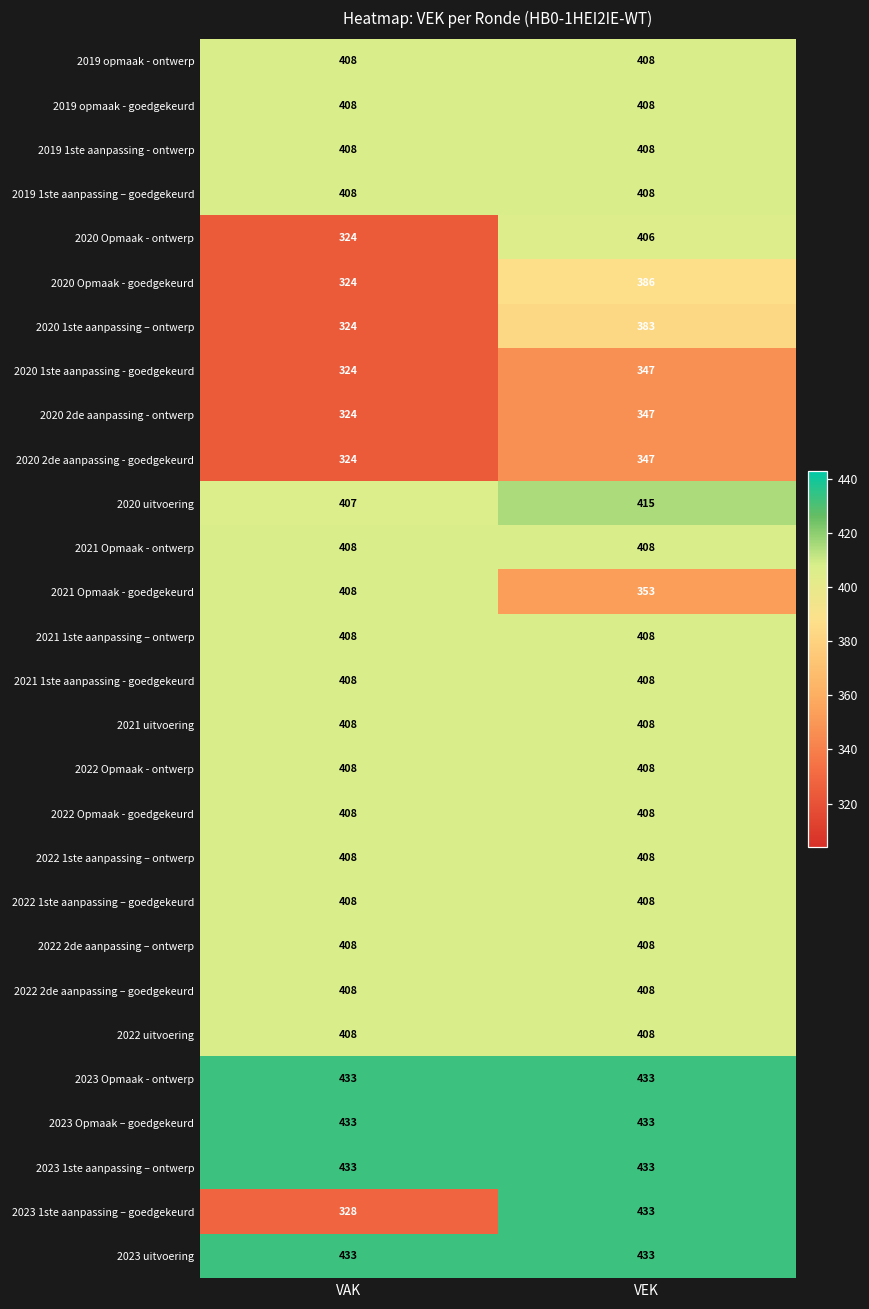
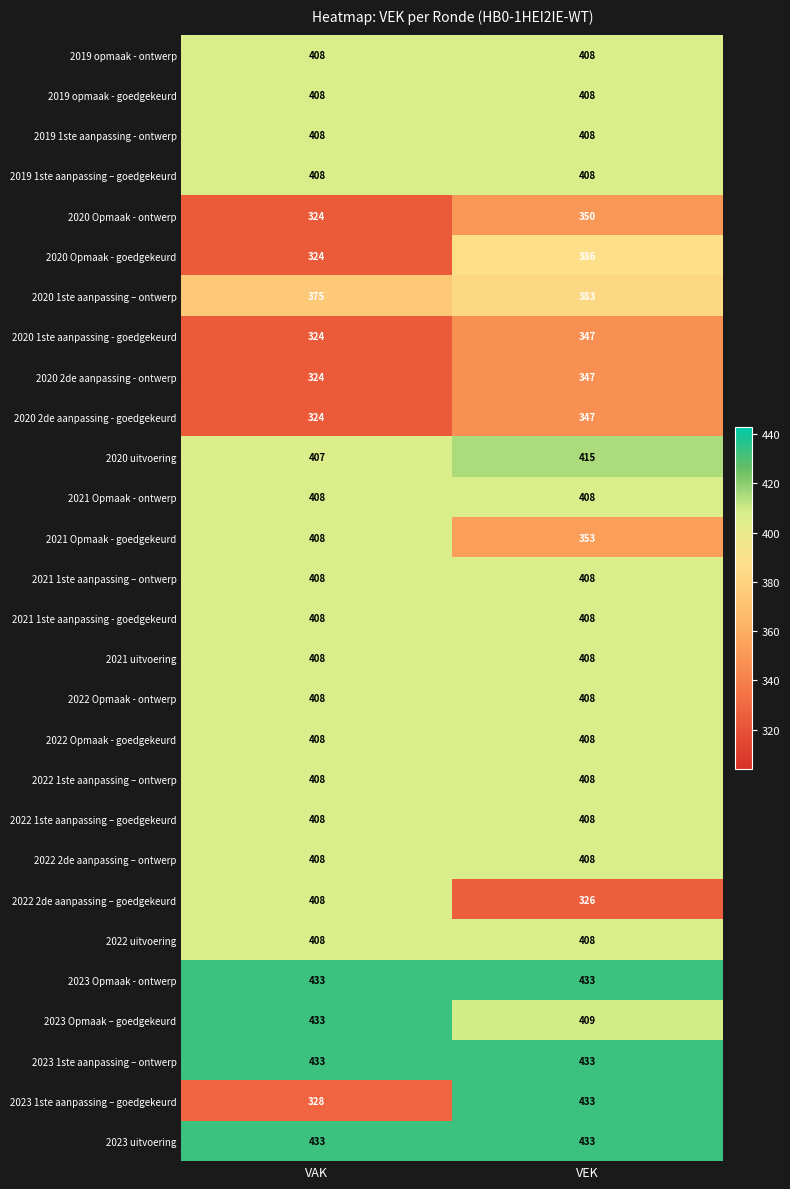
  {
    "2019 opmaak - ontwerp": {
      "VAK": 408,
      "VEK": 408
    },
    "2019 opmaak - goedgekeurd": {
      "VAK": 408,
      "VEK": 408
    },
    "2019 1ste aanpassing - ontwerp": {
      "VAK": 408,
      "VEK": 408
    },
    "2019 1ste aanpassing – goedgekeurd": {
      "VAK": 408,
      "VEK": 408
    },
    "2020 Opmaak - ontwerp": {
      "VAK": 324,
-     "VEK": 406
+     "VEK": 350
    },
    "2020 Opmaak - goedgekeurd": {
      "VAK": 324,
      "VEK": 386
    },
    "2020 1ste aanpassing – ontwerp": {
-     "VAK": 324,
+     "VAK": 375,
      "VEK": 383
    },
    "2020 1ste aanpassing - goedgekeurd": {
      "VAK": 324,
      "VEK": 347
    },
    "2020 2de aanpassing - ontwerp": {
      "VAK": 324,
      "VEK": 347
    },
    "2020 2de aanpassing - goedgekeurd": {
      "VAK": 324,
      "VEK": 347
    },
    "2020 uitvoering": {
      "VAK": 407,
      "VEK": 415
    },
    "2021 Opmaak - ontwerp": {
      "VAK": 408,
      "VEK": 408
    },
    "2021 Opmaak - goedgekeurd": {
      "VAK": 408,
      "VEK": 353
    },
    "2021 1ste aanpassing – ontwerp": {
      "VAK": 408,
      "VEK": 408
    },
    "2021 1ste aanpassing - goedgekeurd": {
      "VAK": 408,
      "VEK": 408
    },
    "2021 uitvoering": {
      "VAK": 408,
      "VEK": 408
    },
    "2022 Opmaak - ontwerp": {
      "VAK": 408,
      "VEK": 408
    },
    "2022 Opmaak - goedgekeurd": {
      "VAK": 408,
      "VEK": 408
    },
    "2022 1ste aanpassing – ontwerp": {
      "VAK": 408,
      "VEK": 408
    },
    "2022 1ste aanpassing – goedgekeurd": {
      "VAK": 408,
      "VEK": 408
    },
    "2022 2de aanpassing – ontwerp": {
      "VAK": 408,
      "VEK": 408
    },
    "2022 2de aanpassing – goedgekeurd": {
      "VAK": 408,
-     "VEK": 408
+     "VEK": 326
    },
    "2022 uitvoering": {
      "VAK": 408,
      "VEK": 408
    },
    "2023 Opmaak - ontwerp": {
      "VAK": 433,
      "VEK": 433
    },
    "2023 Opmaak – goedgekeurd": {
      "VAK": 433,
-     "VEK": 433
+     "VEK": 409
    },
    "2023 1ste aanpassing – ontwerp": {
      "VAK": 433,
      "VEK": 433
    },
    "2023 1ste aanpassing – goedgekeurd": {
      "VAK": 328,
      "VEK": 433
    },
    "2023 uitvoering": {
      "VAK": 433,
      "VEK": 433
    }
  }
